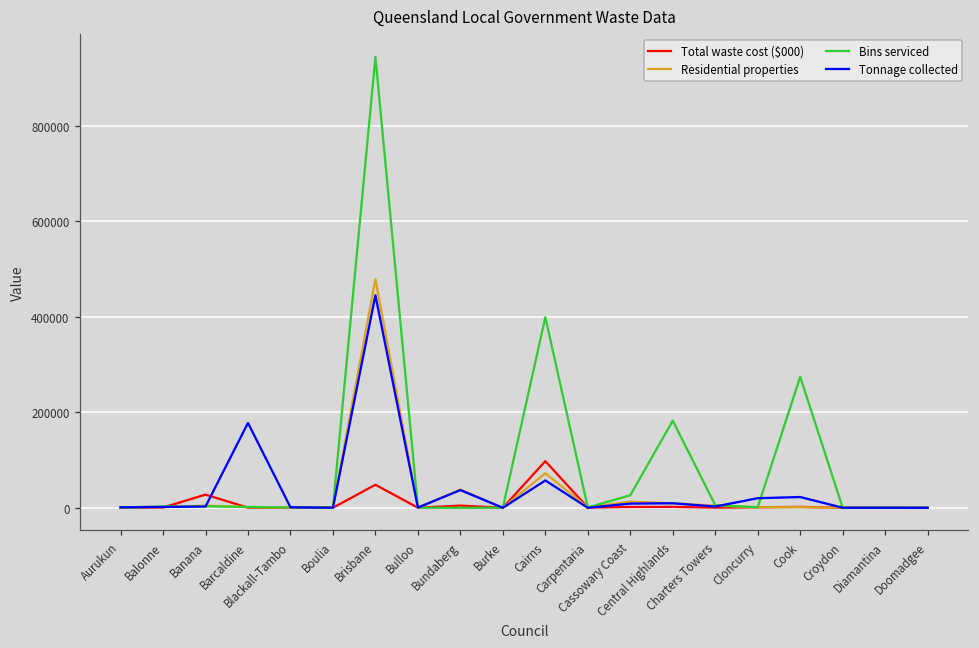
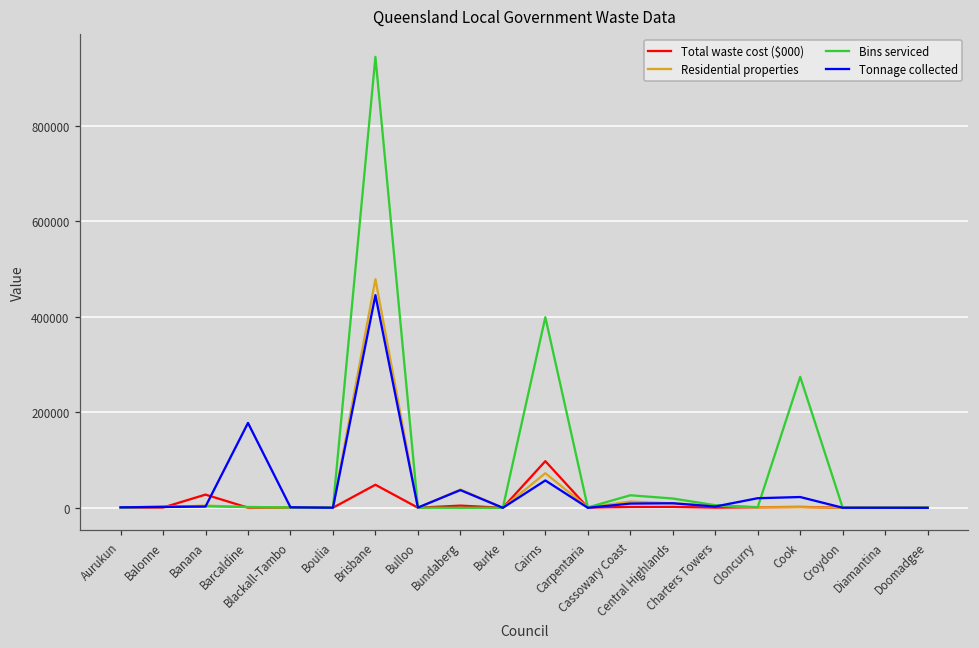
  {
    "Total waste cost ($000)": {
      "Banana": 30000,
      "Brisbane": 50000,
      "Cairns": 100000,
      "Cassowary Coast": 0,
      "Central Highlands": 0
    },
    "Residential properties": {
      "Brisbane": 480000,
      "Cairns": 70000
    },
    "Bins serviced": {
      "Brisbane": 940000,
      "Cairns": 400000,
      "Cassowary Coast": 30000,
-     "Central Highlands": 180000,
+     "Central Highlands": 20000,
      "Cook": 270000
    },
    "Tonnage collected": {
      "Barcaldine": 180000,
      "Brisbane": 450000,
      "Cairns": 60000,
      "Cloncurry": 20000,
      "Cook": 20000
    }
  }
